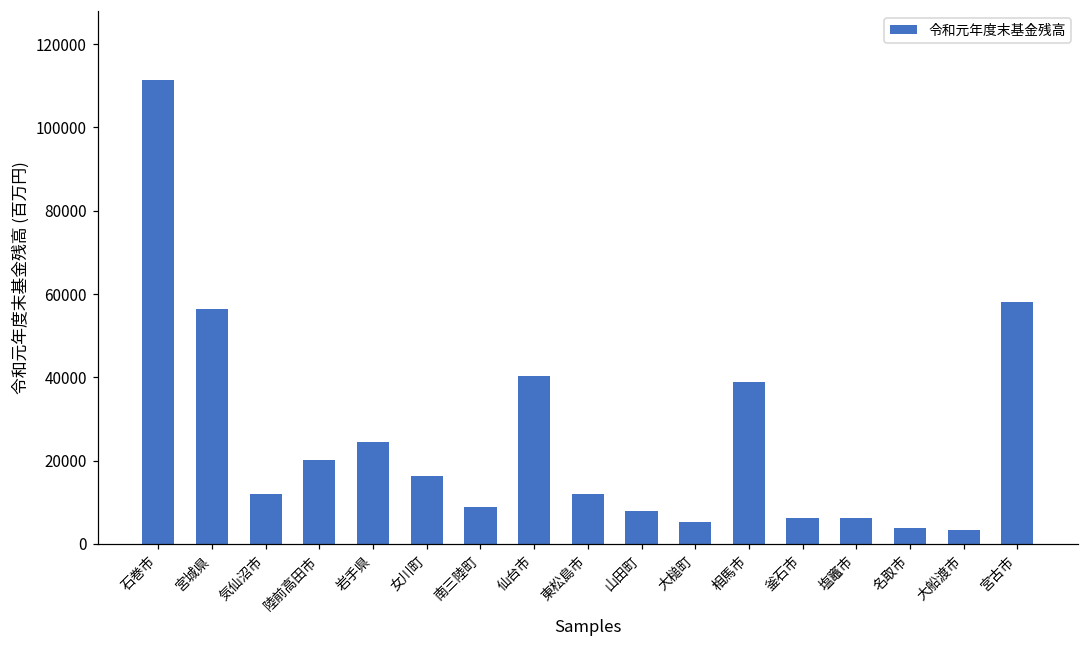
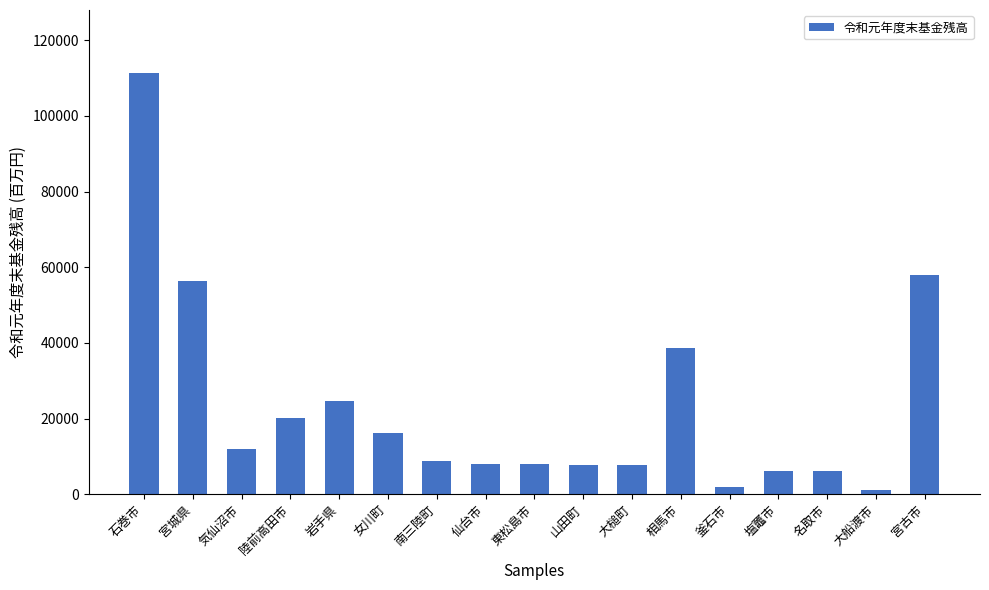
  {
    "石巻市": 111000,
    "宮城県": 56000,
    "気仙沼市": 12000,
    "陸前高田市": 20000,
    "岩手県": 25000,
    "女川町": 16000,
    "南三陸町": 9000,
-   "仙台市": 40000,
-   "東松島市": 12000,
+   "仙台市": 8000,
+   "東松島市": 8000,
    "山田町": 8000,
-   "大槌町": 5000,
+   "大槌町": 8000,
    "相馬市": 39000,
-   "釜石市": 6000,
+   "釜石市": 2000,
    "塩竈市": 6000,
-   "名取市": 4000,
-   "大船渡市": 3000,
+   "名取市": 6000,
+   "大船渡市": 1000,
    "宮古市": 58000
  }
